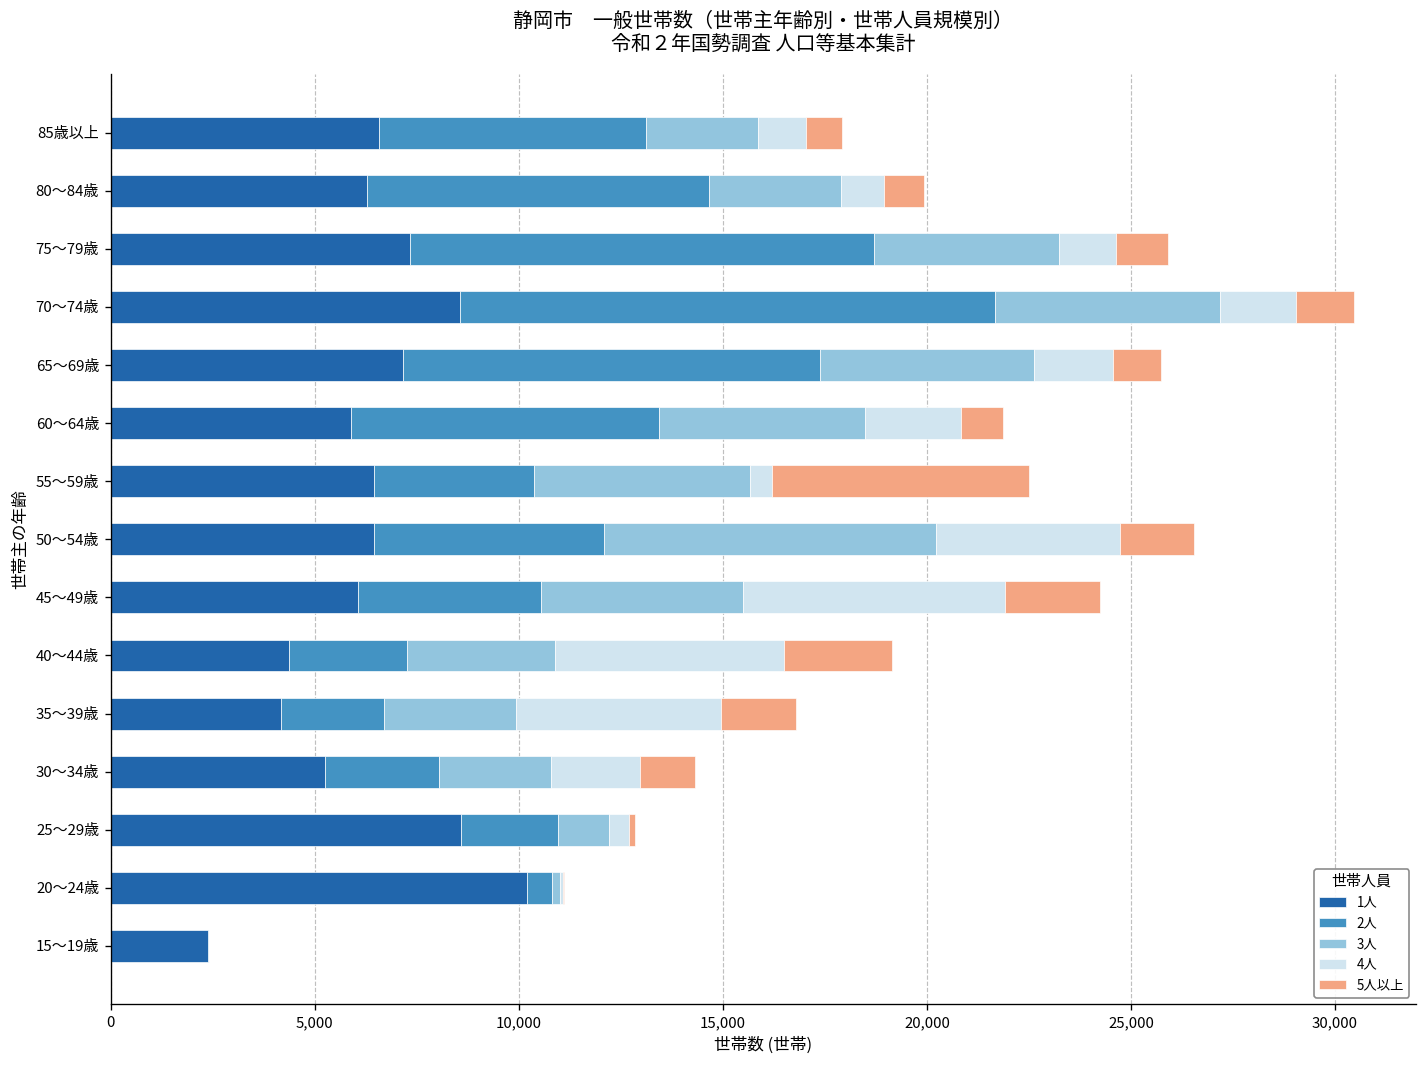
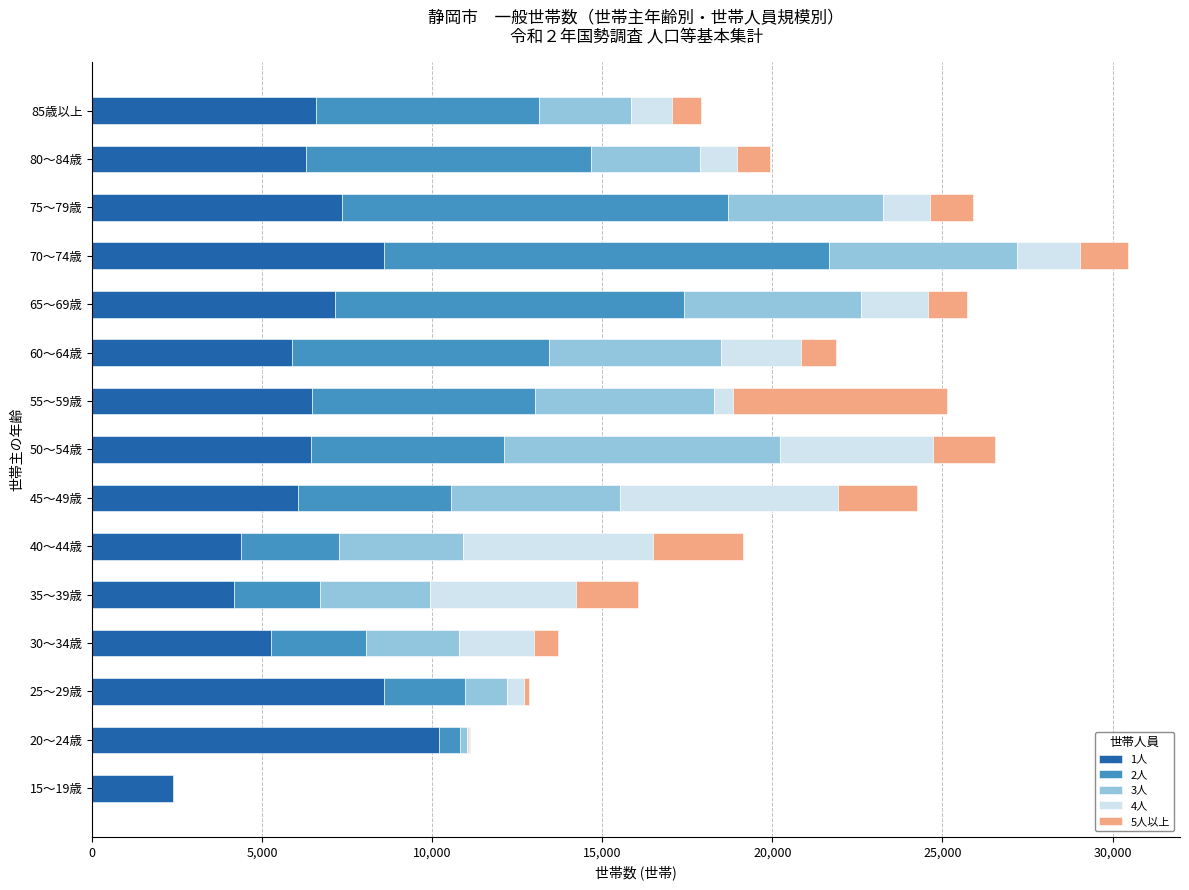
  {
    "1人": {
      "85歳以上": "6,600",
      "80～84歳": "6,300",
      "75～79歳": "7,300",
      "70～74歳": "8,600",
      "65～69歳": "7,200",
      "60～64歳": "5,900",
      "55～59歳": "6,500",
      "50～54歳": "6,400",
      "45～49歳": "6,100",
      "40～44歳": "4,400",
      "35～39歳": "4,200",
      "30～34歳": "5,300",
      "25～29歳": "8,600",
      "20～24歳": "10,200",
      "15～19歳": "2,400"
    },
    "2人": {
      "85歳以上": "6,600",
      "80～84歳": "8,400",
      "75～79歳": "11,400",
      "70～74歳": "13,100",
      "65～69歳": "10,200",
      "60～64歳": "7,500",
-     "55～59歳": "3,900",
+     "55～59歳": "6,500",
      "50～54歳": "5,700",
      "45～49歳": "4,500",
      "40～44歳": "2,900",
      "35～39歳": "2,500",
      "30～34歳": "2,800",
      "25～29歳": "2,400",
      "20～24歳": "600"
    },
    "3人": {
      "85歳以上": "2,700",
      "80～84歳": "3,200",
      "75～79歳": "4,500",
      "70～74歳": "5,500",
      "65～69歳": "5,200",
      "60～64歳": "5,000",
      "55～59歳": "5,300",
      "50～54歳": "8,100",
      "45～49歳": "5,000",
      "40～44歳": "3,600",
      "35～39歳": "3,200",
      "30～34歳": "2,700",
      "25～29歳": "1,200",
      "20～24歳": "200"
    },
    "4人": {
      "85歳以上": "1,200",
      "80～84歳": "1,100",
      "75～79歳": "1,400",
      "70～74歳": "1,900",
      "65～69歳": "1,900",
      "60～64歳": "2,400",
      "55～59歳": "500",
      "50～54歳": "4,500",
      "45～49歳": "6,400",
      "40～44歳": "5,600",
-     "35～39歳": "5,000",
+     "35～39歳": "4,300",
      "30～34歳": "2,200",
      "25～29歳": "500"
    },
    "5人以上": {
      "85歳以上": "900",
      "80～84歳": "1,000",
      "75～79歳": "1,300",
      "70～74歳": "1,400",
      "65～69歳": "1,200",
      "60～64歳": "1,000",
      "55～59歳": "6,300",
      "50～54歳": "1,800",
      "45～49歳": "2,300",
      "40～44歳": "2,600",
      "35～39歳": "1,800",
-     "30～34歳": "1,300",
+     "30～34歳": "700",
      "25～29歳": "200"
    }
  }
